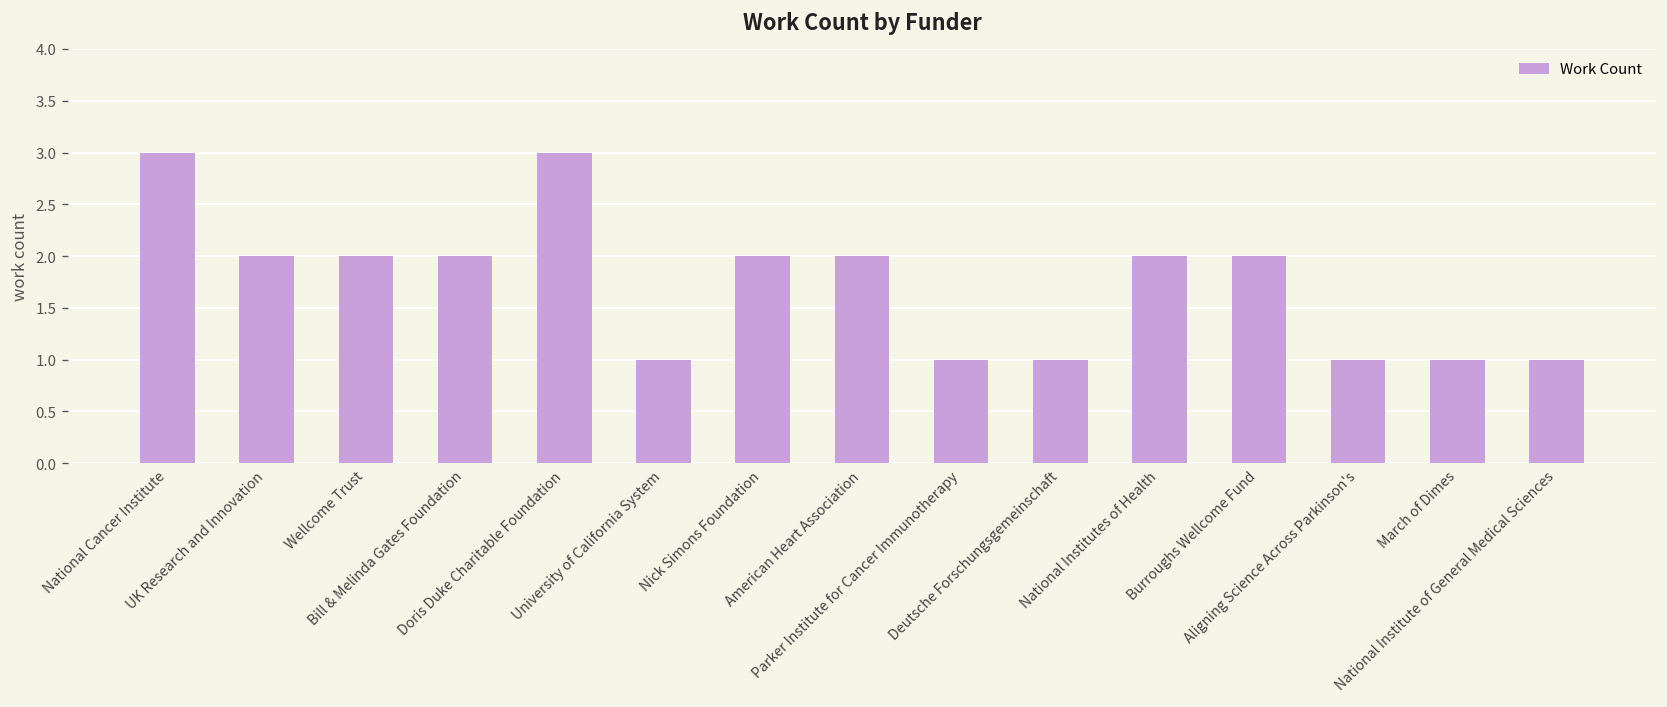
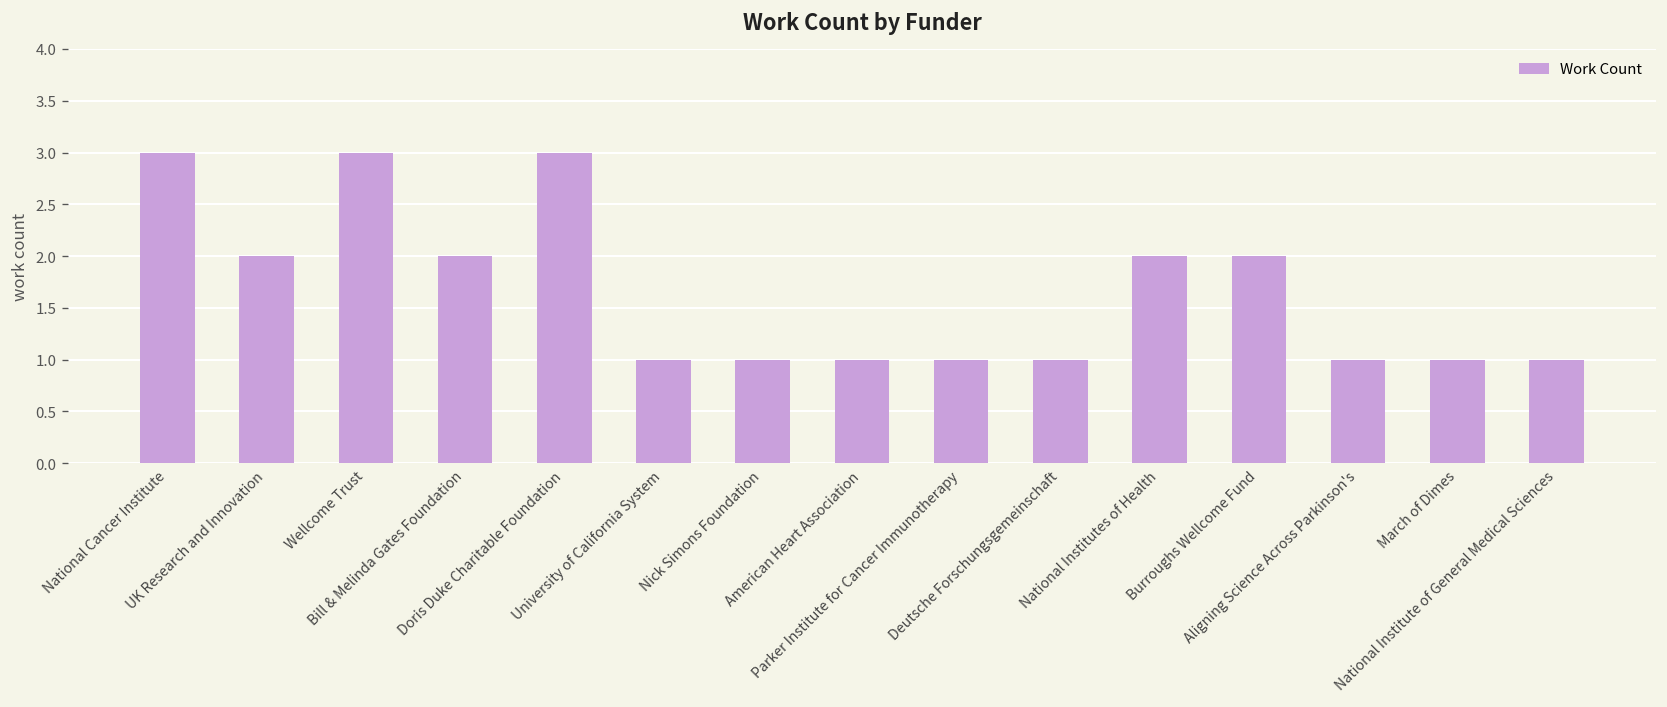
  {
    "National Cancer Institute": 3,
    "UK Research and Innovation": 2,
-   "Wellcome Trust": 2,
+   "Wellcome Trust": 3,
    "Bill & Melinda Gates Foundation": 2,
    "Doris Duke Charitable Foundation": 3,
    "University of California System": 1,
-   "Nick Simons Foundation": 2,
-   "American Heart Association": 2,
+   "Nick Simons Foundation": 1,
+   "American Heart Association": 1,
    "Parker Institute for Cancer Immunotherapy": 1,
    "Deutsche Forschungsgemeinschaft": 1,
    "National Institutes of Health": 2,
    "Burroughs Wellcome Fund": 2,
    "Aligning Science Across Parkinson's": 1,
    "March of Dimes": 1,
    "National Institute of General Medical Sciences": 1
  }
